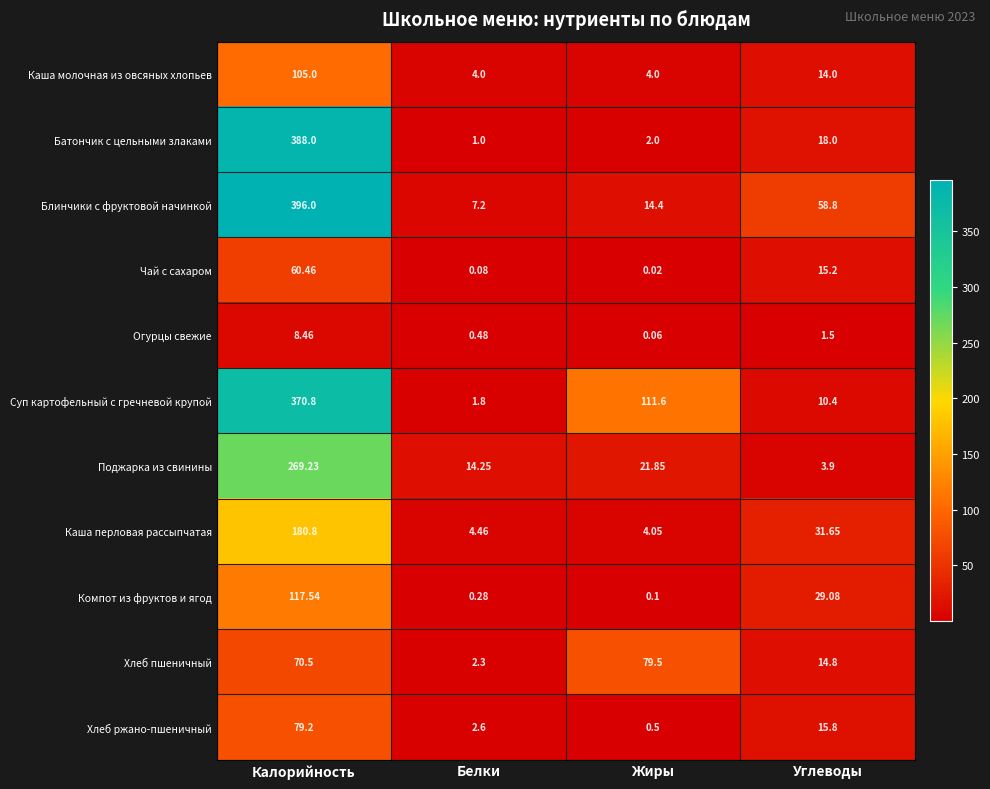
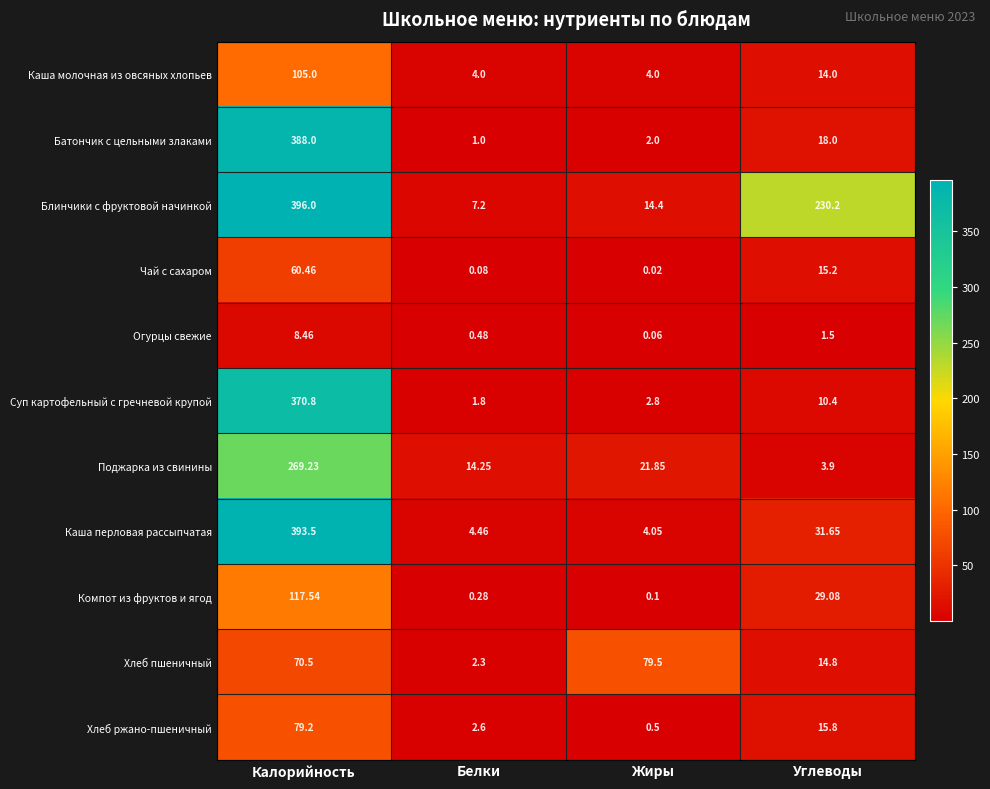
  {
    "Каша молочная из овсяных хлопьев": {
      "Калорийность": 105.0,
      "Белки": 4.0,
      "Жиры": 4.0,
      "Углеводы": 14.0
    },
    "Батончик с цельными злаками": {
      "Калорийность": 388.0,
      "Белки": 1.0,
      "Жиры": 2.0,
      "Углеводы": 18.0
    },
    "Блинчики с фруктовой начинкой": {
      "Калорийность": 396.0,
      "Белки": 7.2,
      "Жиры": 14.4,
-     "Углеводы": 58.8
+     "Углеводы": 230.2
    },
    "Чай с сахаром": {
      "Калорийность": 60.46,
      "Белки": 0.08,
      "Жиры": 0.02,
      "Углеводы": 15.2
    },
    "Огурцы свежие": {
      "Калорийность": 8.46,
      "Белки": 0.48,
      "Жиры": 0.06,
      "Углеводы": 1.5
    },
    "Суп картофельный с гречневой крупой": {
      "Калорийность": 370.8,
      "Белки": 1.8,
-     "Жиры": 111.6,
+     "Жиры": 2.8,
      "Углеводы": 10.4
    },
    "Поджарка из свинины": {
      "Калорийность": 269.23,
      "Белки": 14.25,
      "Жиры": 21.85,
      "Углеводы": 3.9
    },
    "Каша перловая рассыпчатая": {
-     "Калорийность": 180.8,
+     "Калорийность": 393.5,
      "Белки": 4.46,
      "Жиры": 4.05,
      "Углеводы": 31.65
    },
    "Компот из фруктов и ягод": {
      "Калорийность": 117.54,
      "Белки": 0.28,
      "Жиры": 0.1,
      "Углеводы": 29.08
    },
    "Хлеб пшеничный": {
      "Калорийность": 70.5,
      "Белки": 2.3,
      "Жиры": 79.5,
      "Углеводы": 14.8
    },
    "Хлеб ржано-пшеничный": {
      "Калорийность": 79.2,
      "Белки": 2.6,
      "Жиры": 0.5,
      "Углеводы": 15.8
    }
  }
